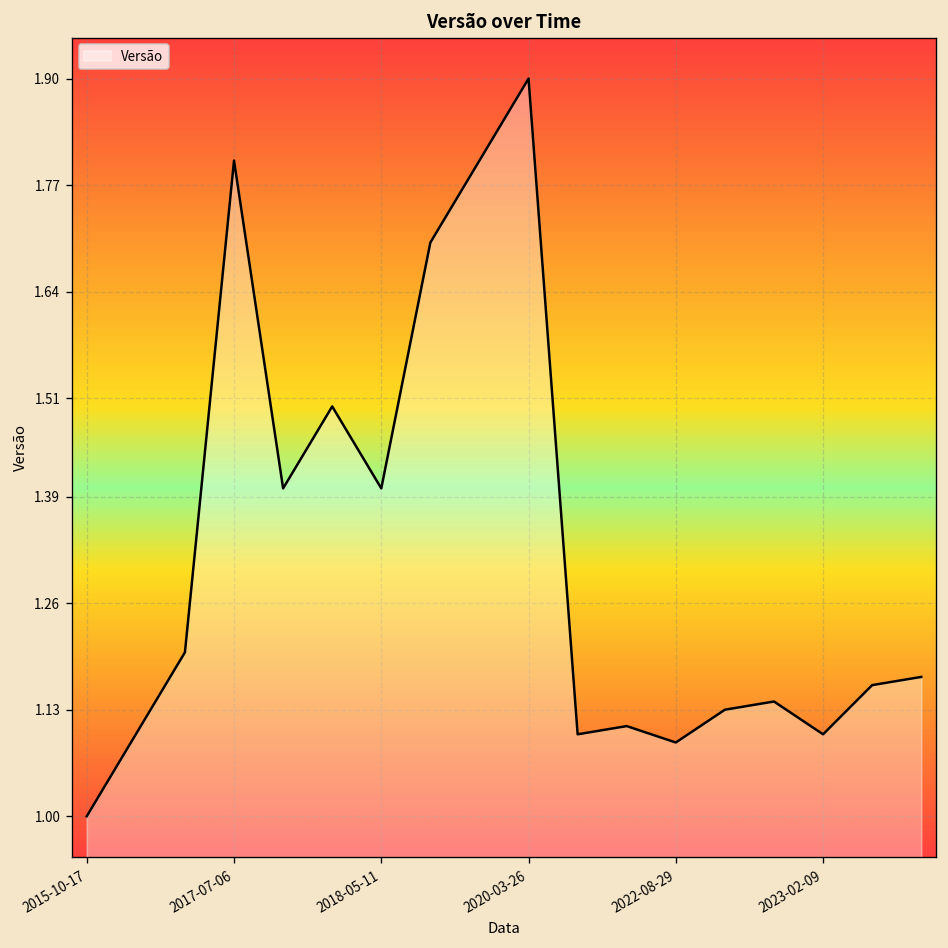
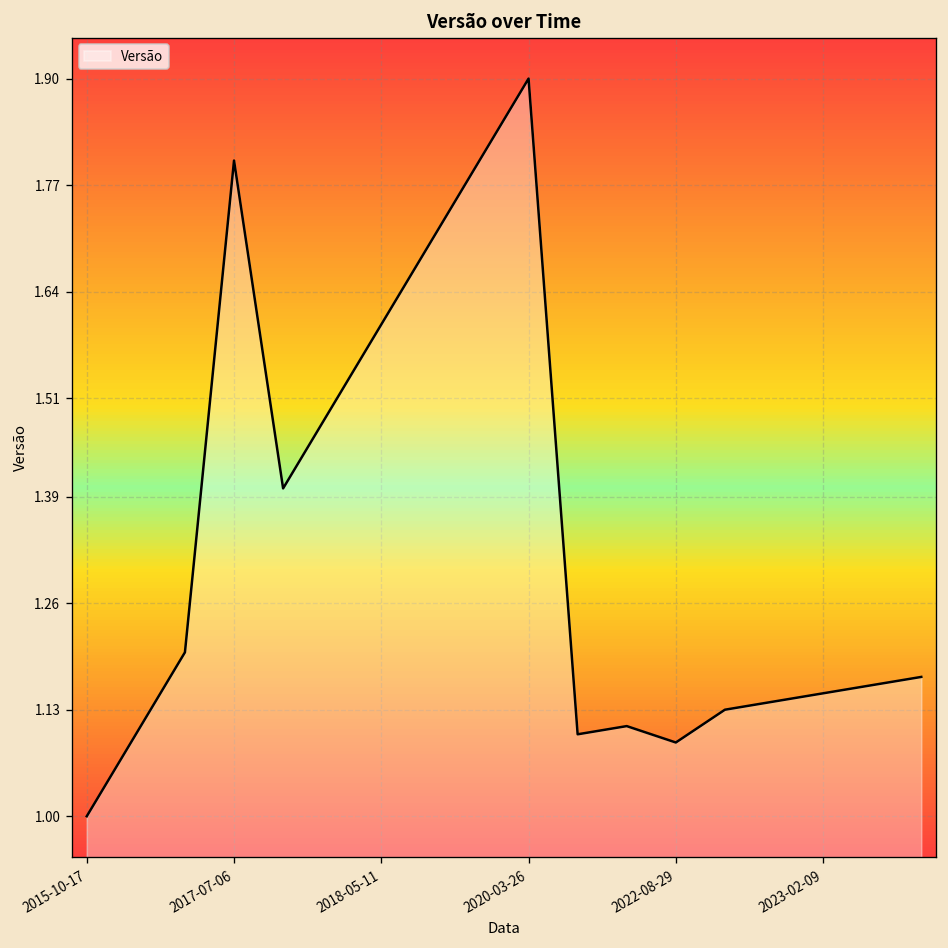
  {
    "2015-10-17": 1.00,
    "2017-07-06": 1.80,
-   "2018-05-11": 1.4,
+   "2018-05-11": 1.6,
    "2020-03-26": 1.90,
    "2022-08-29": 1.09,
-   "2023-02-09": 1.10
+   "2023-02-09": 1.15
  }
